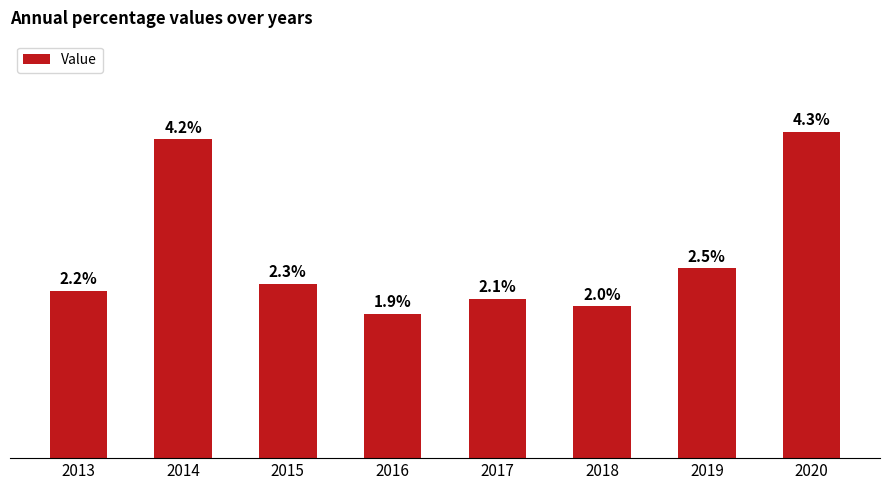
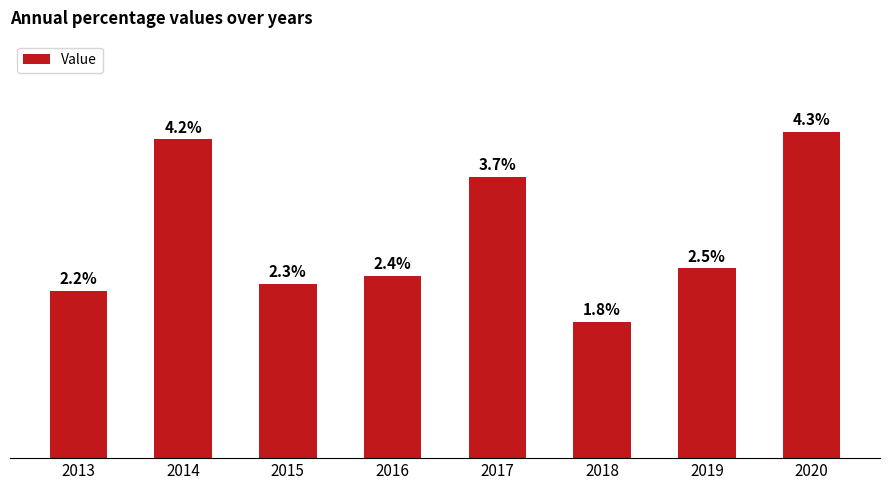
  {
    "2013": "2.2%",
    "2014": "4.2%",
    "2015": "2.3%",
-   "2016": "1.9%",
-   "2017": "2.1%",
-   "2018": "2.0%",
+   "2016": "2.4%",
+   "2017": "3.7%",
+   "2018": "1.8%",
    "2019": "2.5%",
    "2020": "4.3%"
  }
